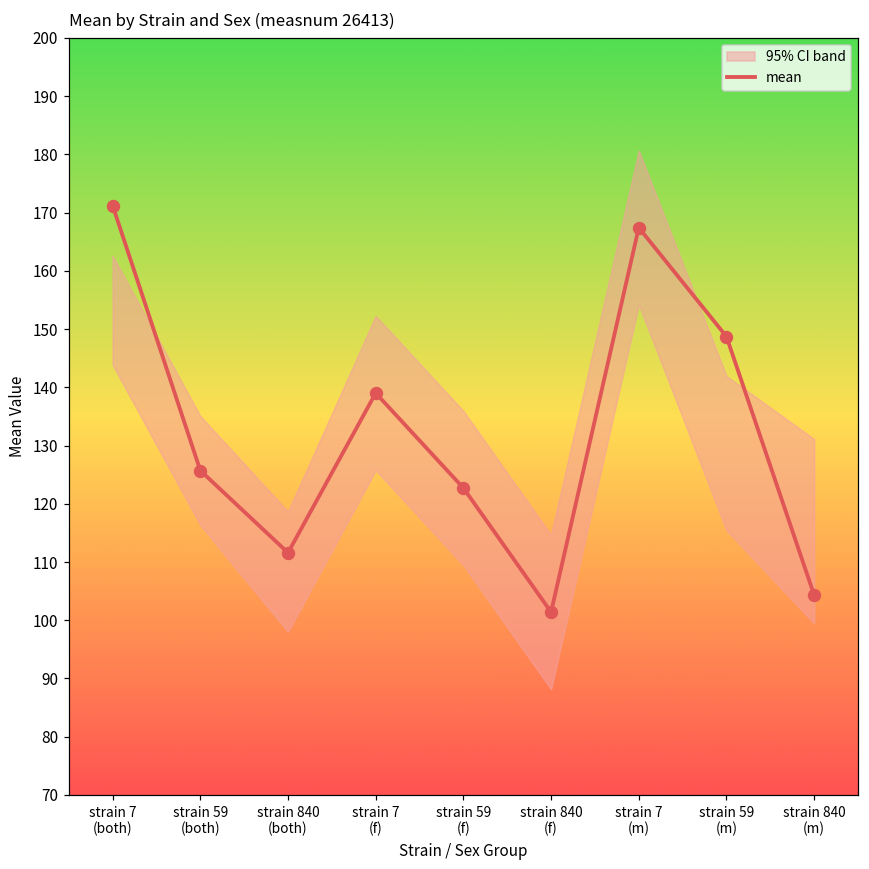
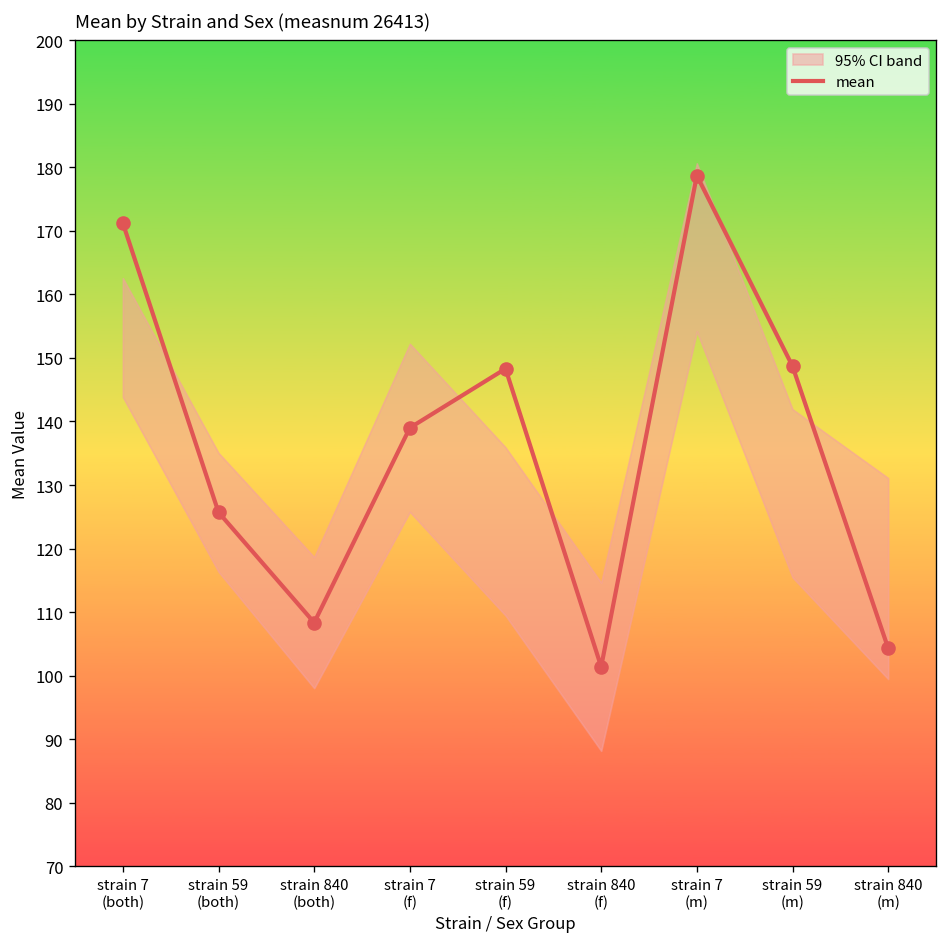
  {
    "mean": {
      "strain 7 (both)": 171,
      "strain 59 (both)": 126,
-     "strain 840 (both)": 112,
+     "strain 840 (both)": 108,
      "strain 7 (f)": 139,
-     "strain 59 (f)": 123,
+     "strain 59 (f)": 148,
      "strain 840 (f)": 101,
-     "strain 7 (m)": 167,
+     "strain 7 (m)": 179,
      "strain 59 (m)": 149,
      "strain 840 (m)": 104
    }
  }
